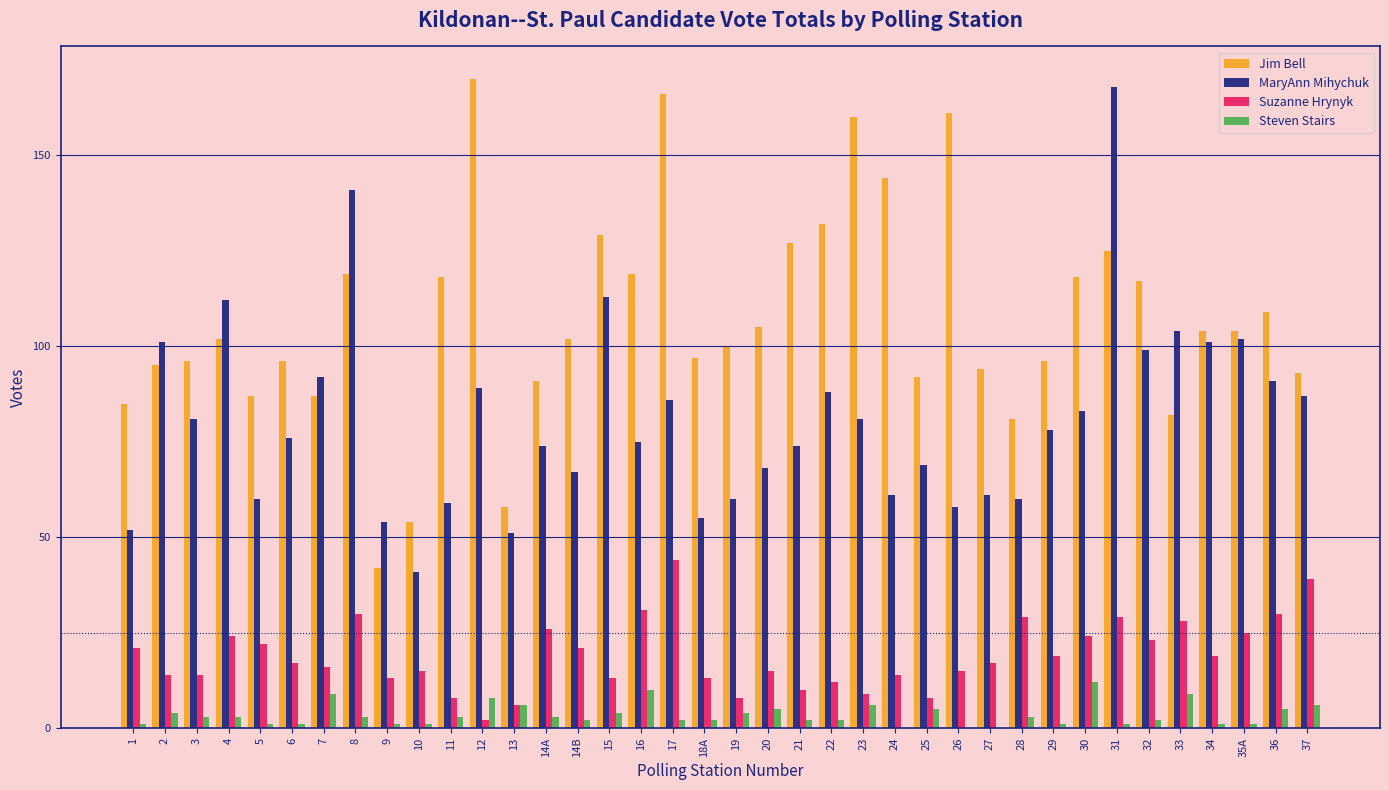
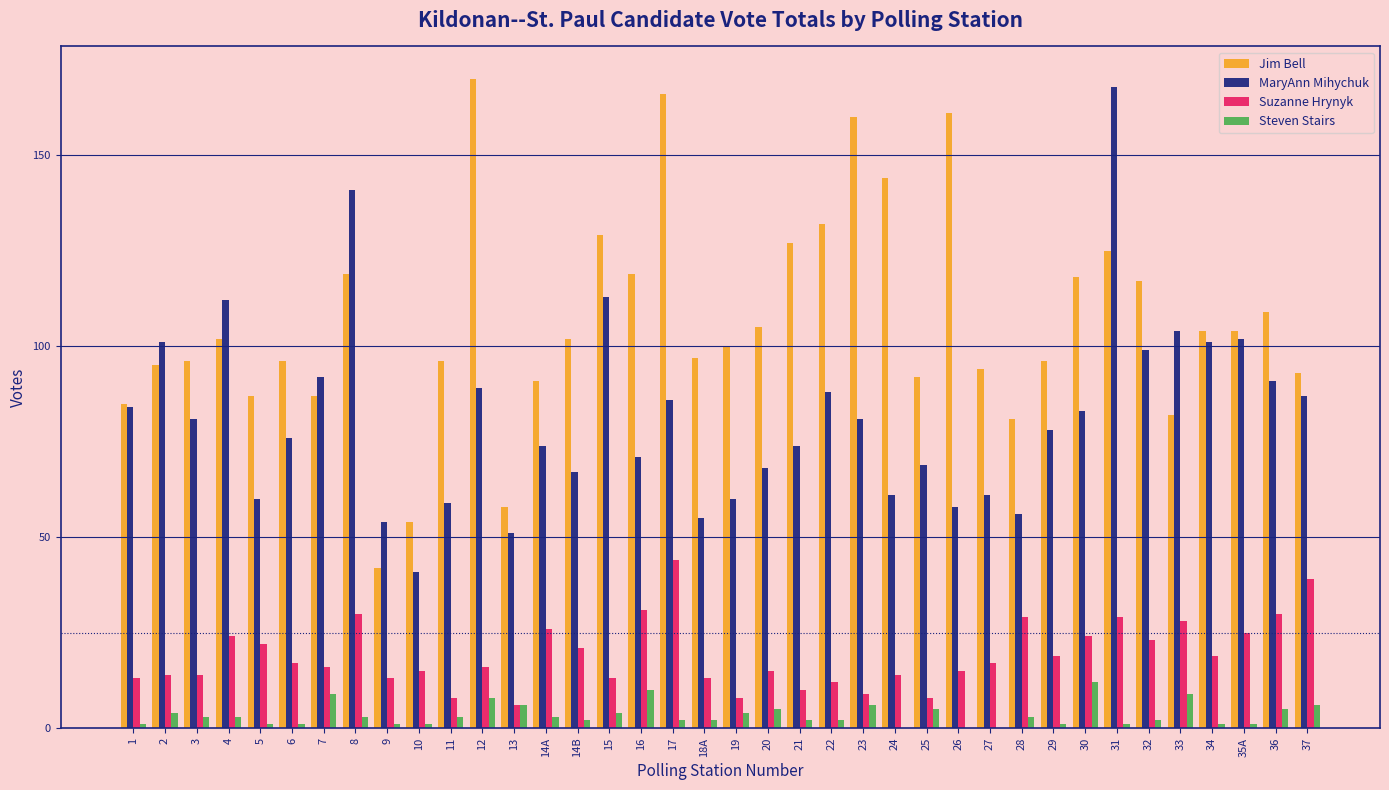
  {
    "Jim Bell": {
      "1": 85,
      "2": 95,
      "3": 96,
      "4": 102,
      "5": 87,
      "6": 96,
      "7": 87,
      "8": 119,
      "9": 42,
      "10": 54,
-     "11": 118,
+     "11": 96,
      "12": 170,
      "13": 58,
      "14A": 91,
      "14B": 102,
      "15": 129,
      "16": 119,
      "17": 166,
      "18A": 97,
      "19": 100,
      "20": 105,
      "21": 127,
      "22": 132,
      "23": 160,
      "24": 144,
      "25": 92,
      "26": 161,
      "27": 94,
      "28": 81,
      "29": 96,
      "30": 118,
      "31": 125,
      "32": 117,
      "33": 82,
      "34": 104,
      "35A": 104,
      "36": 109,
      "37": 93
    },
    "MaryAnn Mihychuk": {
-     "1": 52,
+     "1": 84,
      "2": 101,
      "3": 81,
      "4": 112,
      "5": 60,
      "6": 76,
      "7": 92,
      "8": 141,
      "9": 54,
      "10": 41,
      "11": 59,
      "12": 89,
      "13": 51,
      "14A": 74,
      "14B": 67,
      "15": 113,
-     "16": 75,
+     "16": 71,
      "17": 86,
      "18A": 55,
      "19": 60,
      "20": 68,
      "21": 74,
      "22": 88,
      "23": 81,
      "24": 61,
      "25": 69,
      "26": 58,
      "27": 61,
-     "28": 60,
+     "28": 56,
      "29": 78,
      "30": 83,
      "31": 168,
      "32": 99,
      "33": 104,
      "34": 101,
      "35A": 102,
      "36": 91,
      "37": 87
    },
    "Suzanne Hrynyk": {
-     "1": 21,
+     "1": 13,
      "2": 14,
      "3": 14,
      "4": 24,
      "5": 22,
      "6": 17,
      "7": 16,
      "8": 30,
      "9": 13,
      "10": 15,
      "11": 8,
-     "12": 2,
+     "12": 16,
      "13": 6,
      "14A": 26,
      "14B": 21,
      "15": 13,
      "16": 31,
      "17": 44,
      "18A": 13,
      "19": 8,
      "20": 15,
      "21": 10,
      "22": 12,
      "23": 9,
      "24": 14,
      "25": 8,
      "26": 15,
      "27": 17,
      "28": 29,
      "29": 19,
      "30": 24,
      "31": 29,
      "32": 23,
      "33": 28,
      "34": 19,
      "35A": 25,
      "36": 30,
      "37": 39
    },
    "Steven Stairs": {
      "1": 1,
      "2": 4,
      "3": 3,
      "4": 3,
      "5": 1,
      "6": 1,
      "7": 9,
      "8": 3,
      "9": 1,
      "10": 1,
      "11": 3,
      "12": 8,
      "13": 6,
      "14A": 3,
      "14B": 2,
      "15": 4,
      "16": 10,
      "17": 2,
      "18A": 2,
      "19": 4,
      "20": 5,
      "21": 2,
      "22": 2,
      "23": 6,
      "24": 0,
      "25": 5,
      "26": 0,
      "27": 0,
      "28": 3,
      "29": 1,
      "30": 12,
      "31": 1,
      "32": 2,
      "33": 9,
      "34": 1,
      "35A": 1,
      "36": 5,
      "37": 6
    }
  }
